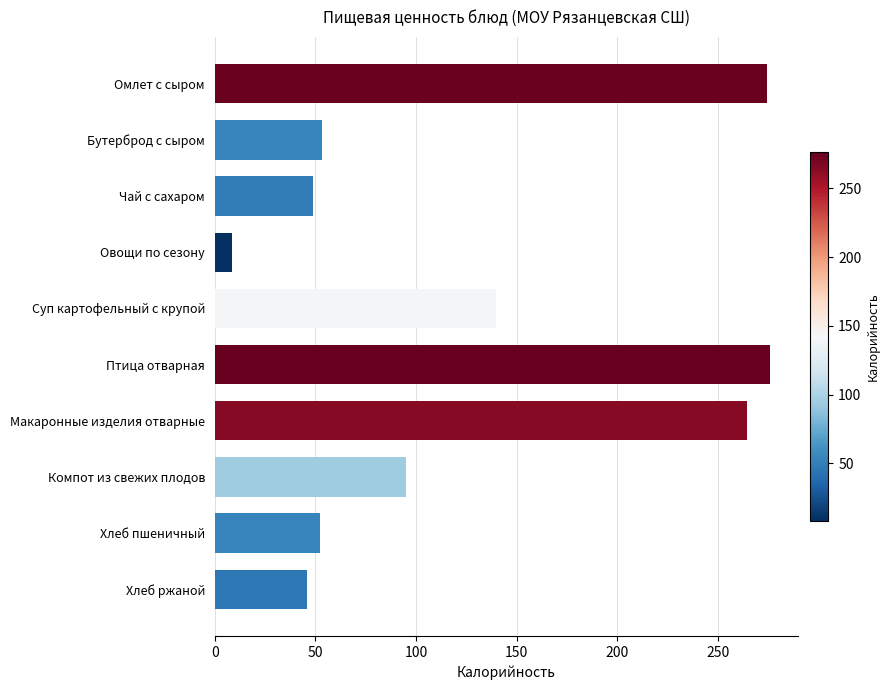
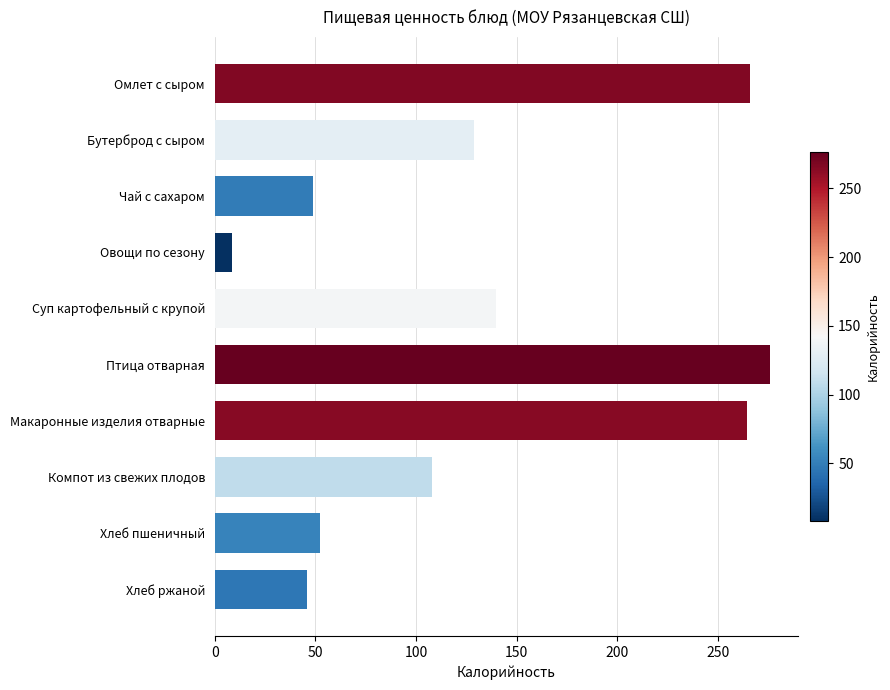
  {
-   "Омлет с сыром": 275,
-   "Бутерброд с сыром": 53,
+   "Омлет с сыром": 266,
+   "Бутерброд с сыром": 129,
    "Чай с сахаром": 49,
    "Овощи по сезону": 8,
    "Суп картофельный с крупой": 140,
    "Птица отварная": 276,
    "Макаронные изделия отварные": 264,
-   "Компот из свежих плодов": 95,
+   "Компот из свежих плодов": 108,
    "Хлеб пшеничный": 52,
    "Хлеб ржаной": 46
  }
